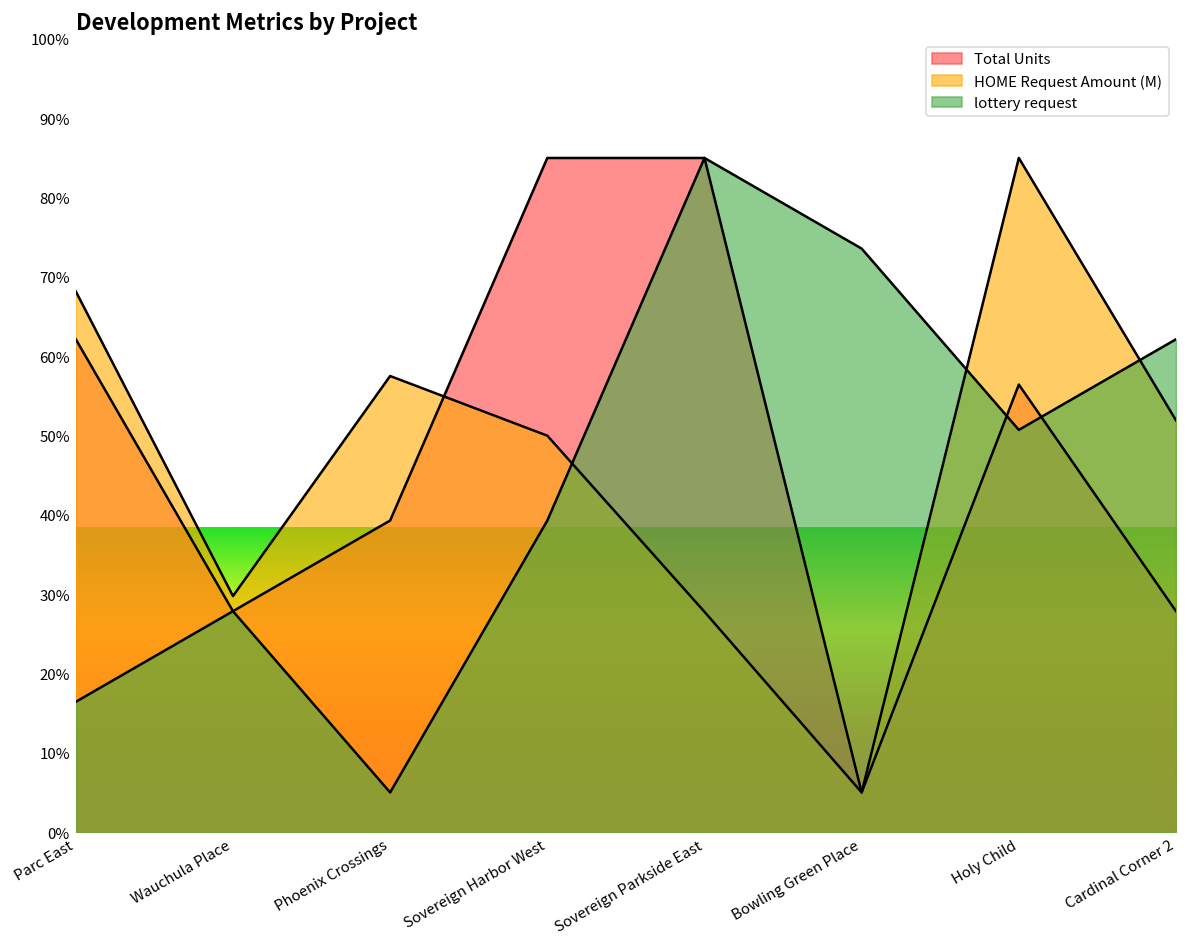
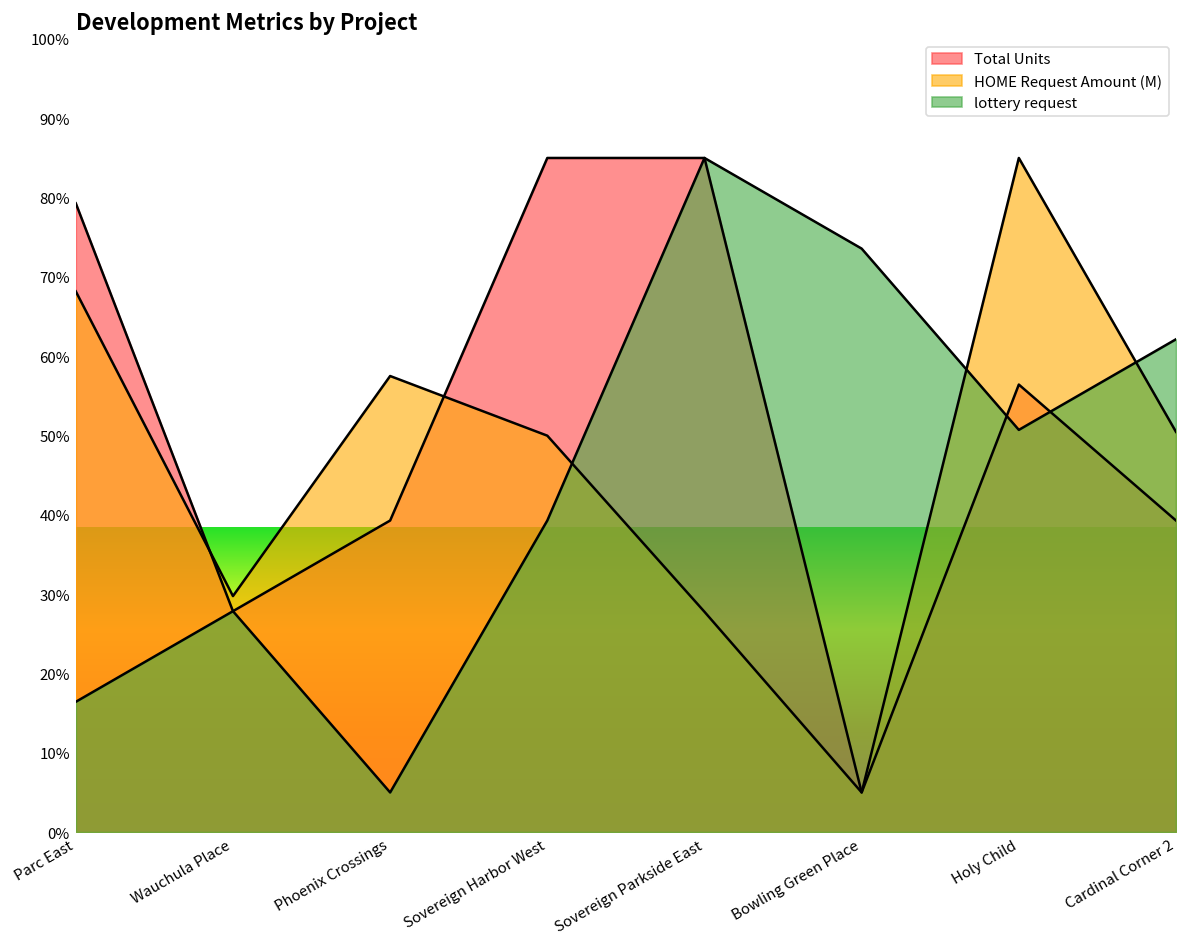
  {
    "Total Units": {
-     "Parc East": "62%",
+     "Parc East": "79%",
      "Phoenix Crossings": "39%",
      "Sovereign Harbor West": "85%",
      "Holy Child": "56%",
-     "Cardinal Corner 2": "28%"
+     "Cardinal Corner 2": "39%"
    },
    "HOME Request Amount (M)": {
      "Parc East": "68%",
      "Wauchula Place": "30%",
      "Phoenix Crossings": "58%",
      "Sovereign Harbor West": "50%",
      "Sovereign Parkside East": "28%",
      "Holy Child": "85%",
-     "Cardinal Corner 2": "52%"
+     "Cardinal Corner 2": "50%"
    },
    "lottery request": {
      "Parc East": "16%",
      "Phoenix Crossings": "5%",
      "Sovereign Harbor West": "39%",
      "Bowling Green Place": "74%",
      "Holy Child": "51%",
      "Cardinal Corner 2": "62%"
    }
  }
